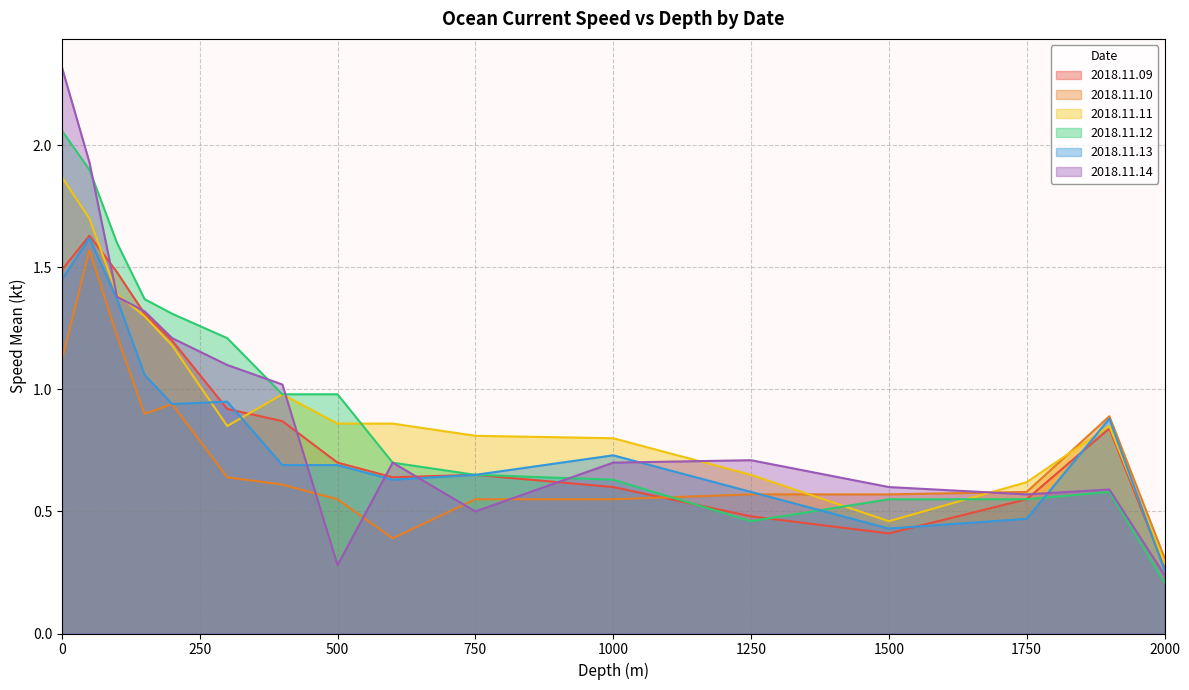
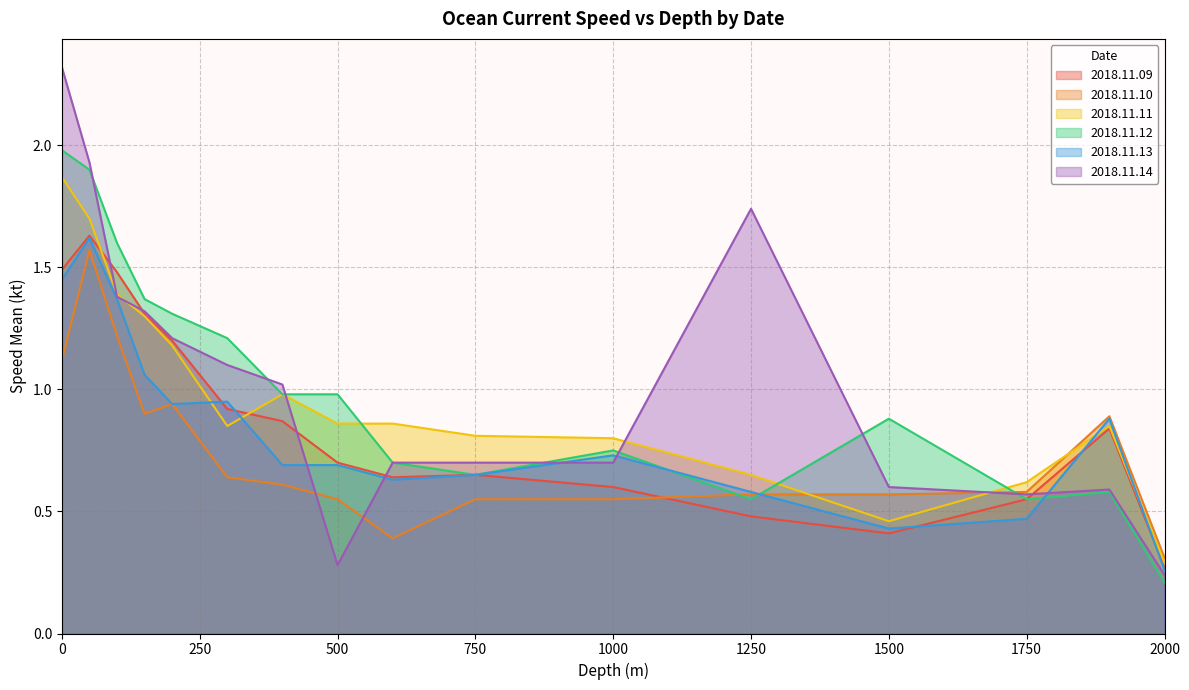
  {
    "2018.11.12": {
-     "0": 2.06,
+     "0": 1.98,
      "500": 0.98,
-     "1000": 0.63,
-     "1250": 0.46,
-     "1500": 0.55,
+     "1000": 0.75,
+     "1250": 0.55,
+     "1500": 0.88,
      "2000": 0.21
    },
    "2018.11.13": {
      "0": 1.45,
      "1000": 0.73,
      "1500": 0.43,
      "1750": 0.47
    },
    "2018.11.14": {
      "0": 2.32,
      "500": 0.28,
-     "750": 0.5,
+     "750": 0.7,
      "1000": 0.70,
-     "1250": 0.71,
+     "1250": 1.74,
      "1500": 0.60,
      "2000": 0.24
    }
  }
